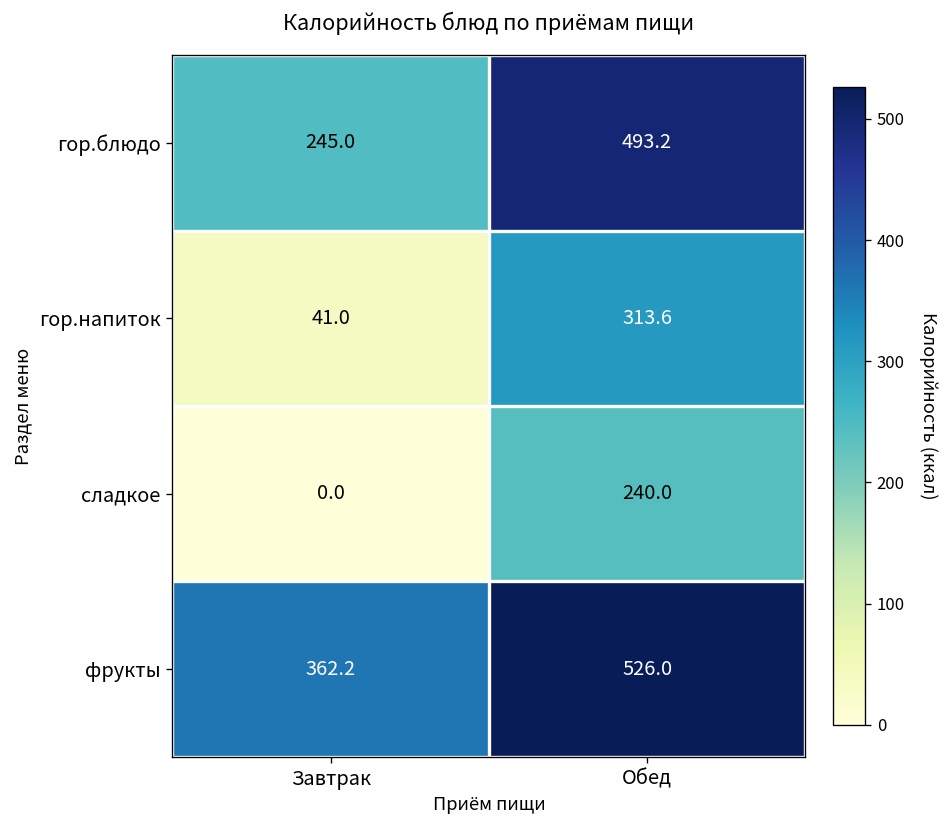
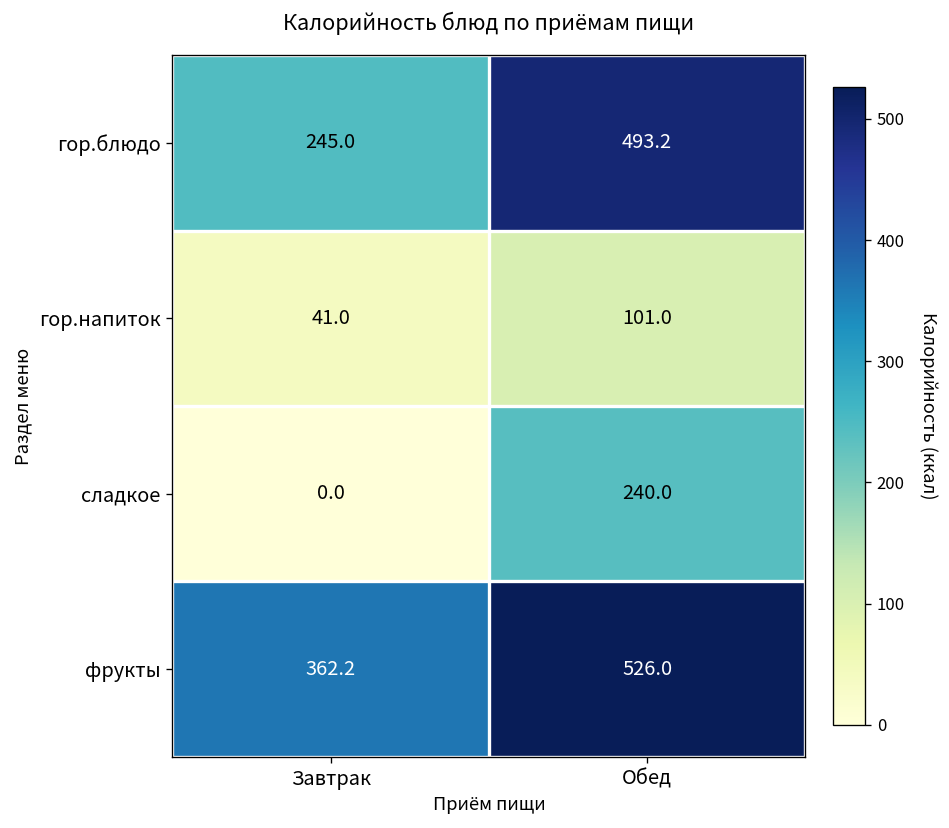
  {
    "гор.блюдо": {
      "Завтрак": 245.0,
      "Обед": 493.2
    },
    "гор.напиток": {
      "Завтрак": 41.0,
-     "Обед": 313.6
+     "Обед": 101.0
    },
    "сладкое": {
      "Завтрак": 0.0,
      "Обед": 240.0
    },
    "фрукты": {
      "Завтрак": 362.2,
      "Обед": 526.0
    }
  }
